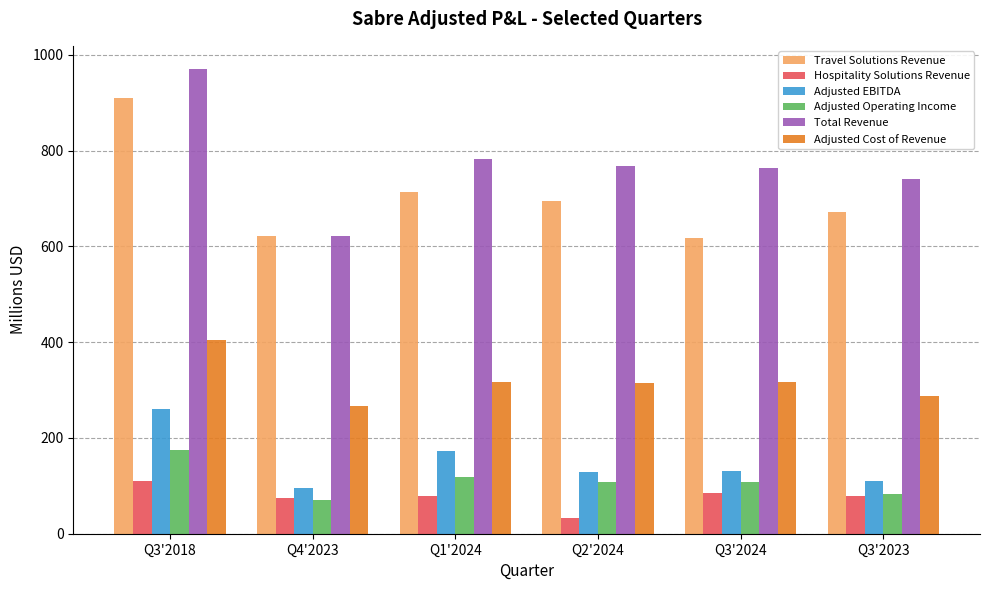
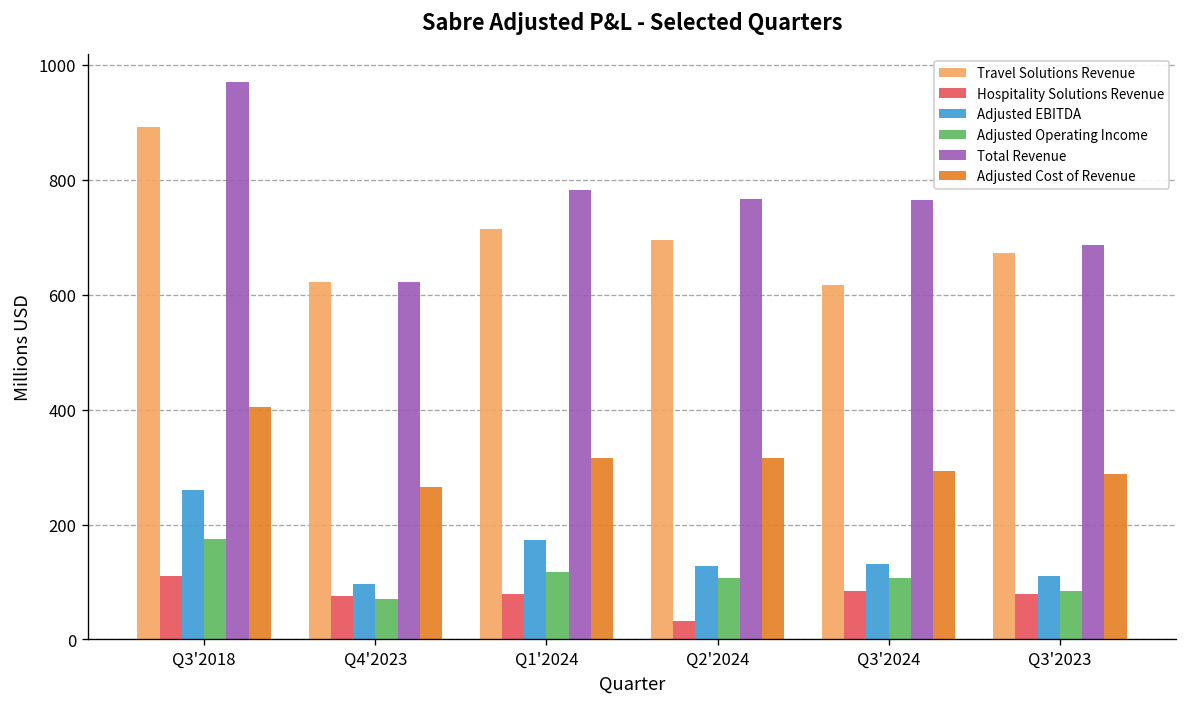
  {
    "Travel Solutions Revenue": {
-     "Q3'2018": 910,
+     "Q3'2018": 890,
      "Q4'2023": 620,
      "Q1'2024": 710,
      "Q2'2024": 700,
      "Q3'2024": 620,
      "Q3'2023": 670
    },
    "Hospitality Solutions Revenue": {
      "Q3'2018": 110,
      "Q4'2023": 80,
      "Q1'2024": 80,
      "Q2'2024": 30,
      "Q3'2024": 80,
      "Q3'2023": 80
    },
    "Adjusted EBITDA": {
      "Q3'2018": 260,
      "Q4'2023": 100,
      "Q1'2024": 170,
      "Q2'2024": 130,
      "Q3'2024": 130,
      "Q3'2023": 110
    },
    "Adjusted Operating Income": {
      "Q3'2018": 170,
      "Q4'2023": 70,
      "Q1'2024": 120,
      "Q2'2024": 110,
      "Q3'2024": 110,
      "Q3'2023": 80
    },
    "Total Revenue": {
      "Q3'2018": 970,
      "Q4'2023": 620,
      "Q1'2024": 780,
      "Q2'2024": 770,
      "Q3'2024": 760,
-     "Q3'2023": 740
+     "Q3'2023": 690
    },
    "Adjusted Cost of Revenue": {
      "Q3'2018": 400,
      "Q4'2023": 270,
      "Q1'2024": 320,
      "Q2'2024": 320,
-     "Q3'2024": 320,
+     "Q3'2024": 290,
      "Q3'2023": 290
    }
  }
